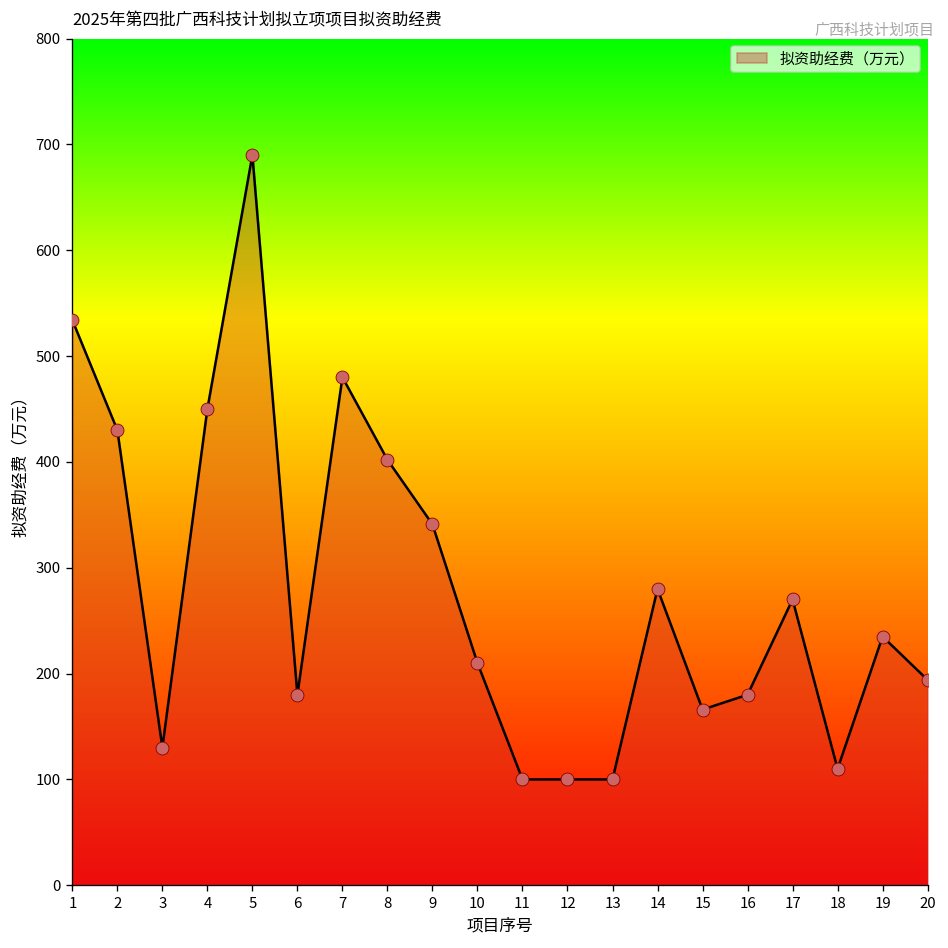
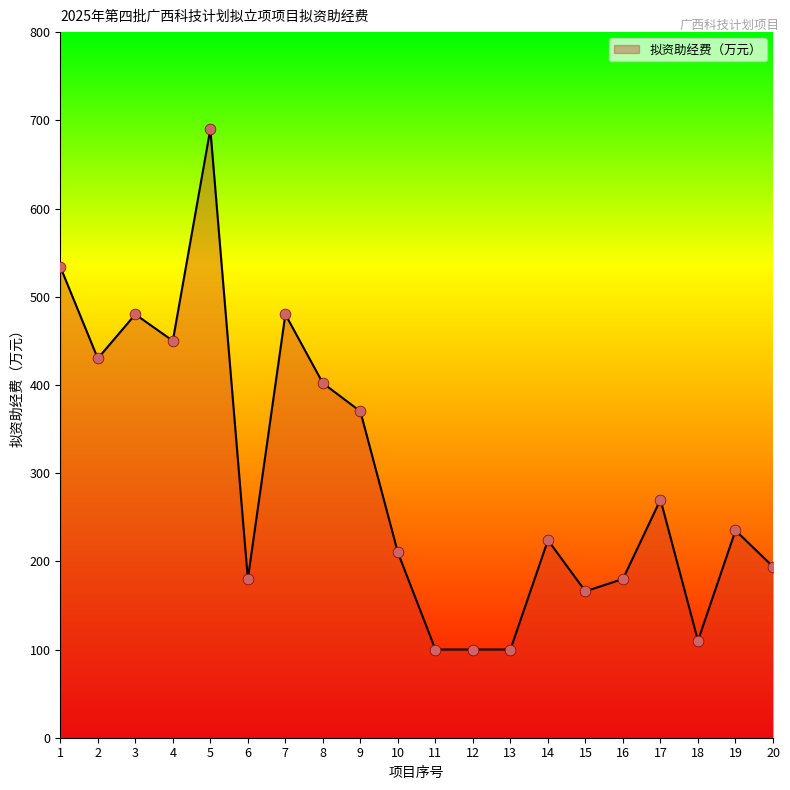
  {
    "1": 530,
    "2": 430,
-   "3": 130,
+   "3": 480,
    "4": 450,
    "5": 690,
    "6": 180,
    "7": 480,
    "8": 400,
-   "9": 340,
+   "9": 370,
    "10": 210,
    "11": 100,
    "12": 100,
    "13": 100,
-   "14": 280,
+   "14": 220,
    "15": 170,
    "16": 180,
    "17": 270,
    "18": 110,
    "19": 240,
    "20": 190
  }
